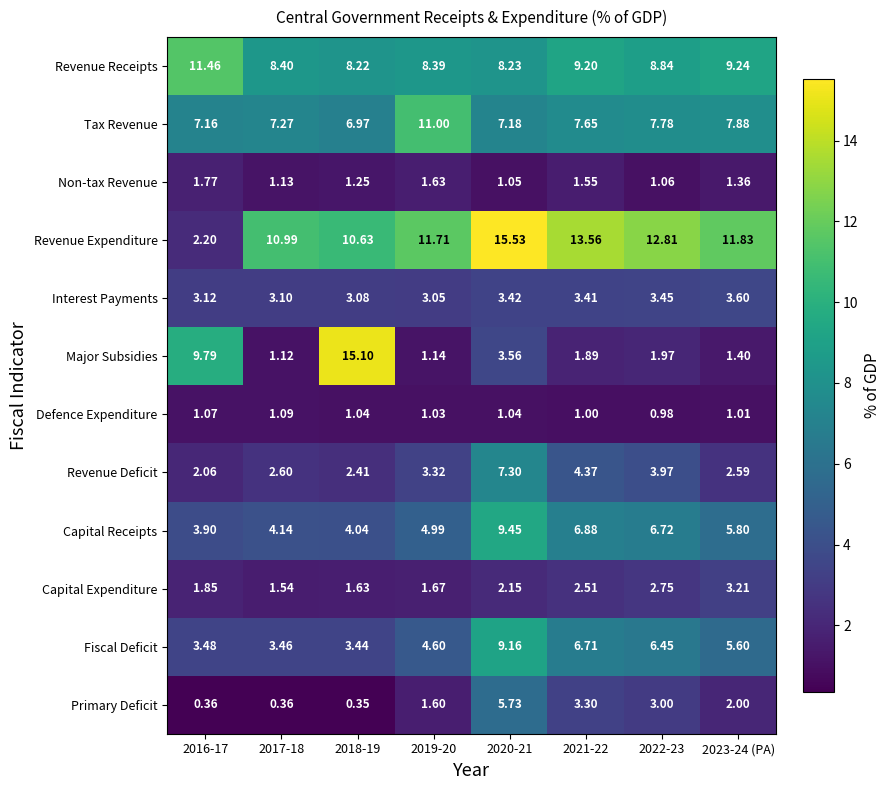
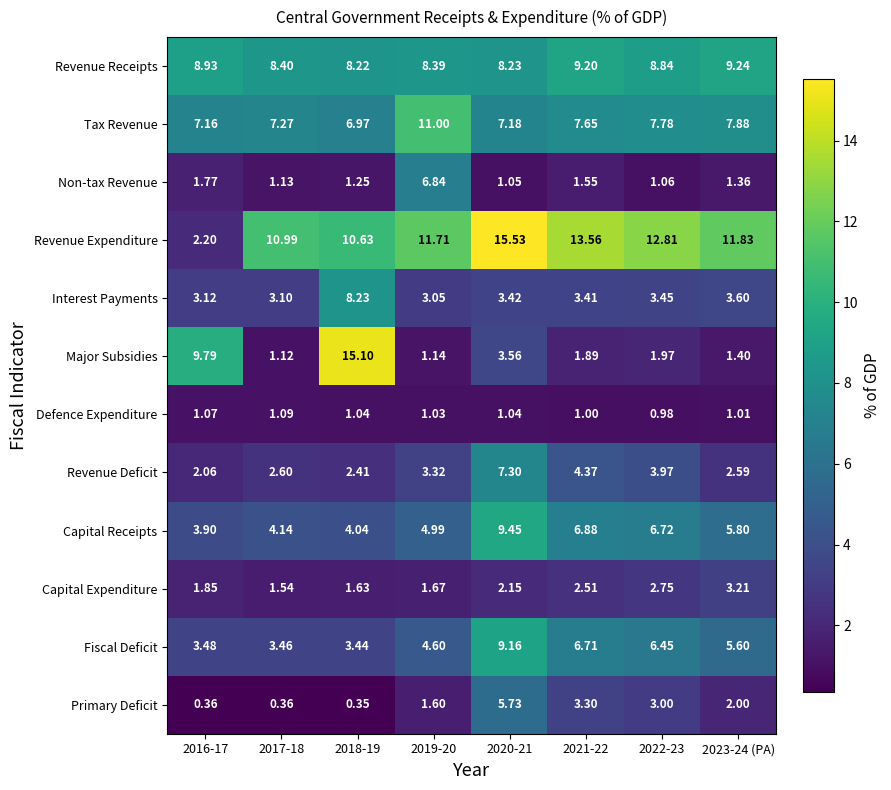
  {
    "Revenue Receipts": {
-     "2016-17": 11.46,
+     "2016-17": 8.93,
      "2017-18": 8.40,
      "2018-19": 8.22,
      "2019-20": 8.39,
      "2020-21": 8.23,
      "2021-22": 9.20,
      "2022-23": 8.84,
      "2023-24 (PA)": 9.24
    },
    "Tax Revenue": {
      "2016-17": 7.16,
      "2017-18": 7.27,
      "2018-19": 6.97,
      "2019-20": 11.00,
      "2020-21": 7.18,
      "2021-22": 7.65,
      "2022-23": 7.78,
      "2023-24 (PA)": 7.88
    },
    "Non-tax Revenue": {
      "2016-17": 1.77,
      "2017-18": 1.13,
      "2018-19": 1.25,
-     "2019-20": 1.63,
+     "2019-20": 6.84,
      "2020-21": 1.05,
      "2021-22": 1.55,
      "2022-23": 1.06,
      "2023-24 (PA)": 1.36
    },
    "Revenue Expenditure": {
      "2016-17": 2.20,
      "2017-18": 10.99,
      "2018-19": 10.63,
      "2019-20": 11.71,
      "2020-21": 15.53,
      "2021-22": 13.56,
      "2022-23": 12.81,
      "2023-24 (PA)": 11.83
    },
    "Interest Payments": {
      "2016-17": 3.12,
      "2017-18": 3.10,
-     "2018-19": 3.08,
+     "2018-19": 8.23,
      "2019-20": 3.05,
      "2020-21": 3.42,
      "2021-22": 3.41,
      "2022-23": 3.45,
      "2023-24 (PA)": 3.60
    },
    "Major Subsidies": {
      "2016-17": 9.79,
      "2017-18": 1.12,
      "2018-19": 15.10,
      "2019-20": 1.14,
      "2020-21": 3.56,
      "2021-22": 1.89,
      "2022-23": 1.97,
      "2023-24 (PA)": 1.40
    },
    "Defence Expenditure": {
      "2016-17": 1.07,
      "2017-18": 1.09,
      "2018-19": 1.04,
      "2019-20": 1.03,
      "2020-21": 1.04,
      "2021-22": 1.00,
      "2022-23": 0.98,
      "2023-24 (PA)": 1.01
    },
    "Revenue Deficit": {
      "2016-17": 2.06,
      "2017-18": 2.60,
      "2018-19": 2.41,
      "2019-20": 3.32,
      "2020-21": 7.30,
      "2021-22": 4.37,
      "2022-23": 3.97,
      "2023-24 (PA)": 2.59
    },
    "Capital Receipts": {
      "2016-17": 3.90,
      "2017-18": 4.14,
      "2018-19": 4.04,
      "2019-20": 4.99,
      "2020-21": 9.45,
      "2021-22": 6.88,
      "2022-23": 6.72,
      "2023-24 (PA)": 5.80
    },
    "Capital Expenditure": {
      "2016-17": 1.85,
      "2017-18": 1.54,
      "2018-19": 1.63,
      "2019-20": 1.67,
      "2020-21": 2.15,
      "2021-22": 2.51,
      "2022-23": 2.75,
      "2023-24 (PA)": 3.21
    },
    "Fiscal Deficit": {
      "2016-17": 3.48,
      "2017-18": 3.46,
      "2018-19": 3.44,
      "2019-20": 4.60,
      "2020-21": 9.16,
      "2021-22": 6.71,
      "2022-23": 6.45,
      "2023-24 (PA)": 5.60
    },
    "Primary Deficit": {
      "2016-17": 0.36,
      "2017-18": 0.36,
      "2018-19": 0.35,
      "2019-20": 1.60,
      "2020-21": 5.73,
      "2021-22": 3.30,
      "2022-23": 3.00,
      "2023-24 (PA)": 2.00
    }
  }
